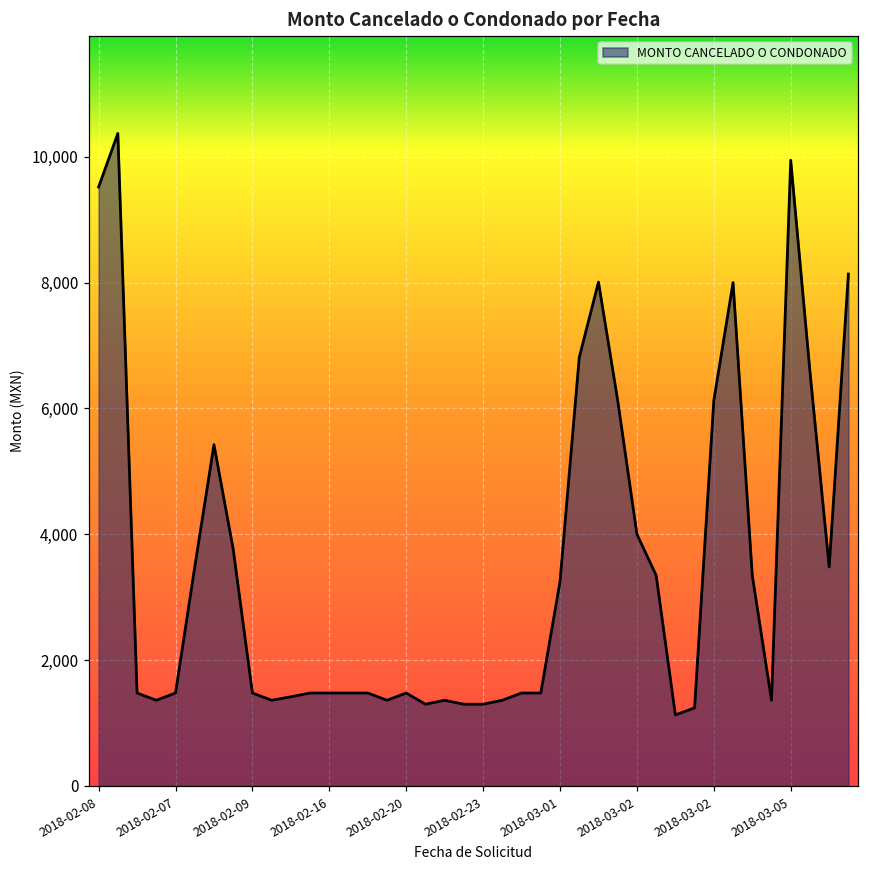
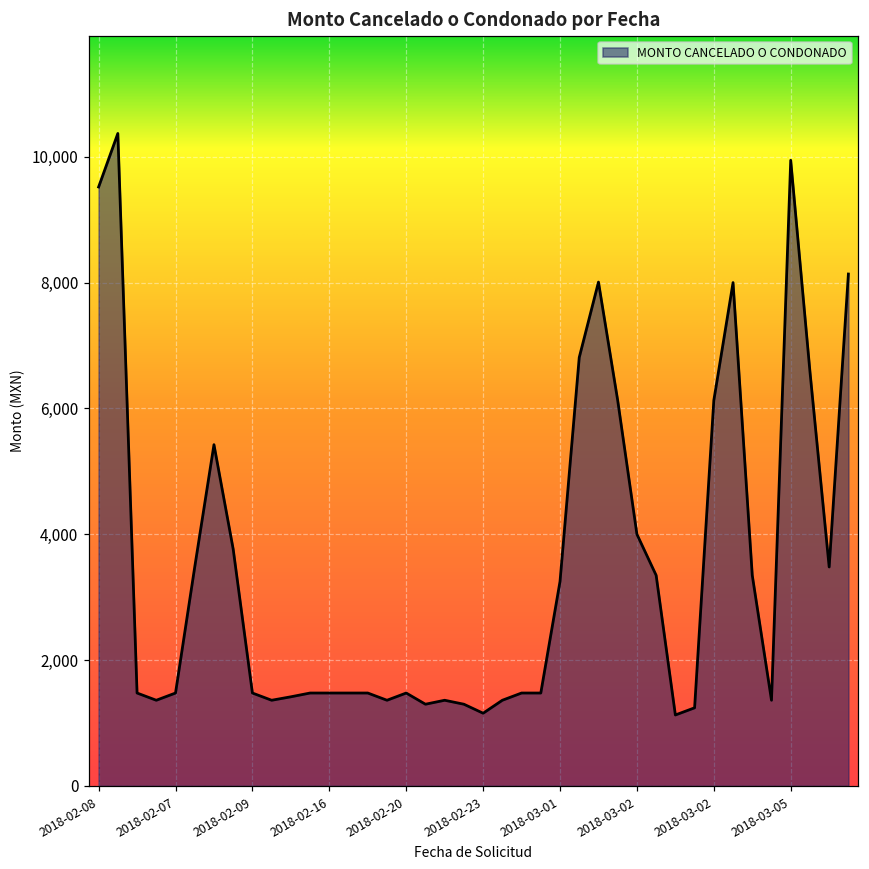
  {
    "2018-02-08": "9,500",
-   "2018-02-23": "1,300",
+   "2018-02-23": "1,200",
    "2018-03-01": "3,300"
  }
